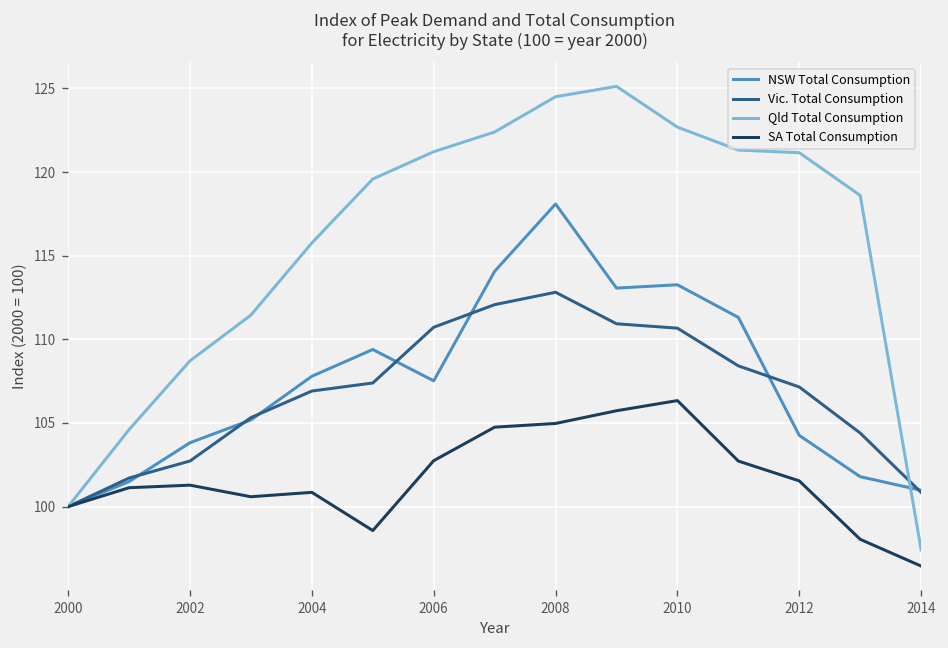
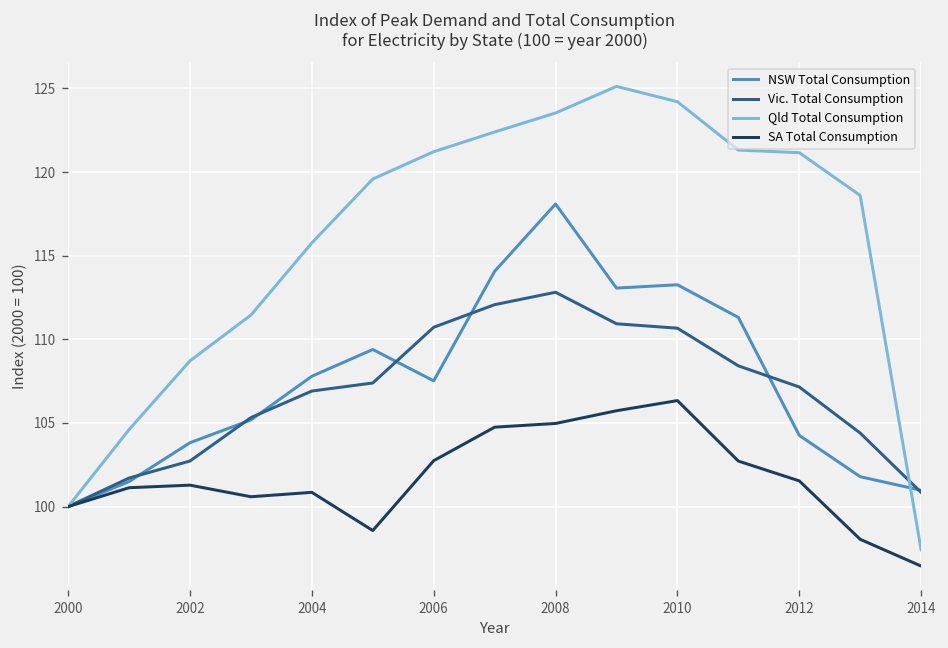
  {
    "NSW Total Consumption": {
      "2002": 103.8,
      "2004": 107.8,
      "2006": 107.5,
      "2008": 118.1,
      "2010": 113.3,
      "2012": 104.3
    },
    "Qld Total Consumption": {
      "2002": 108.7,
      "2004": 115.8,
      "2006": 121.2,
-     "2008": 124.5,
-     "2010": 122.7,
+     "2008": 123.5,
+     "2010": 124.2,
      "2012": 121.2,
      "2014": 97.4
    }
  }
